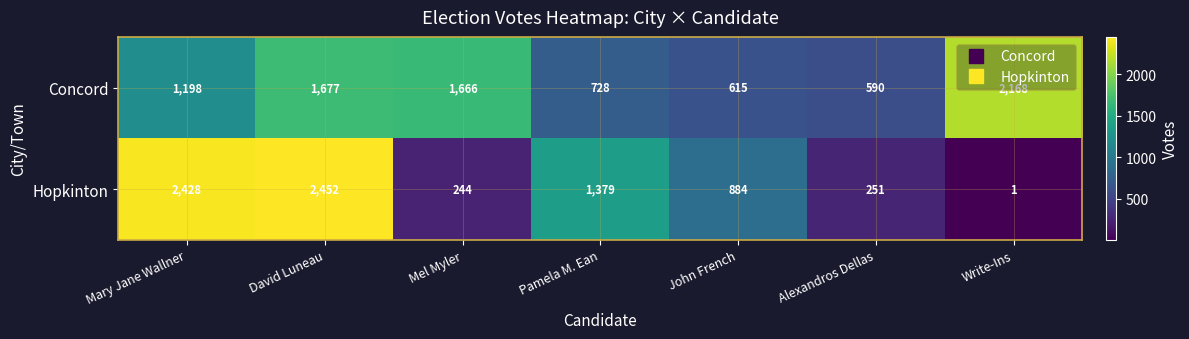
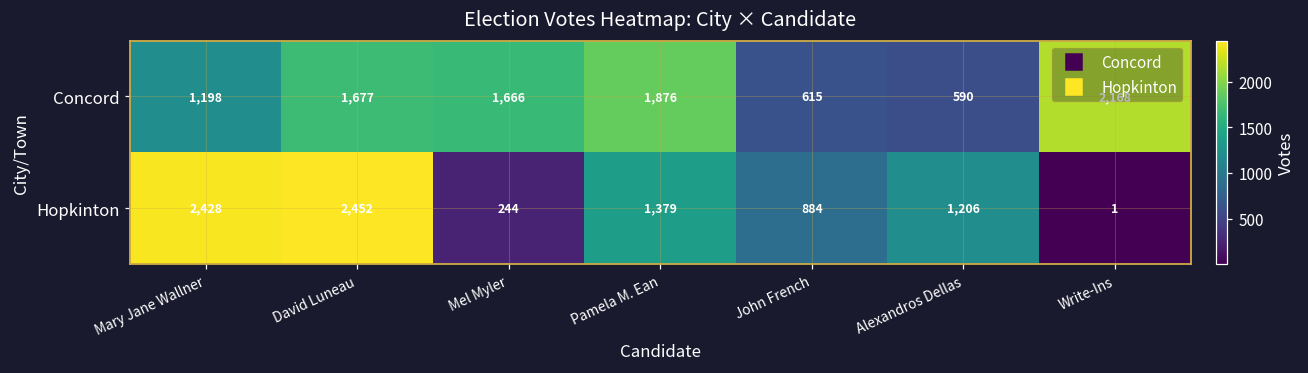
  {
    "Concord": {
      "Mary Jane Wallner": "1,198",
      "David Luneau": "1,677",
      "Mel Myler": "1,666",
-     "Pamela M. Ean": "728",
+     "Pamela M. Ean": "1,876",
      "John French": "615",
      "Alexandros Dellas": "590"
    },
    "Hopkinton": {
      "Mary Jane Wallner": "2,428",
      "David Luneau": "2,452",
      "Mel Myler": "244",
      "Pamela M. Ean": "1,379",
      "John French": "884",
-     "Alexandros Dellas": "251",
+     "Alexandros Dellas": "1,206",
      "Write-Ins": "1"
    }
  }
